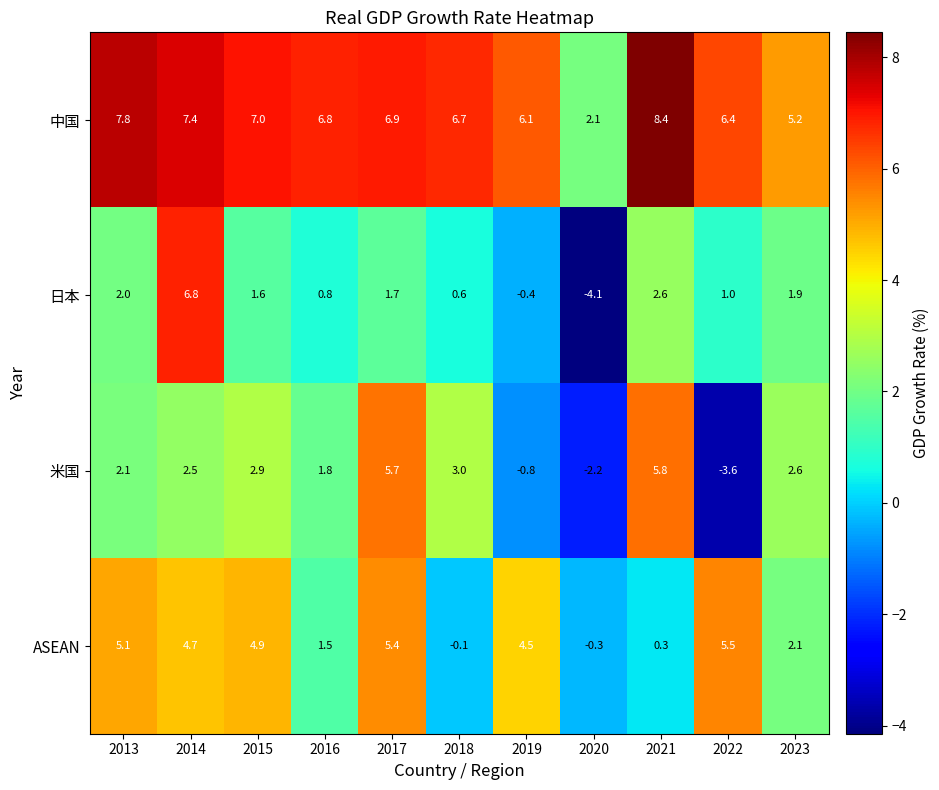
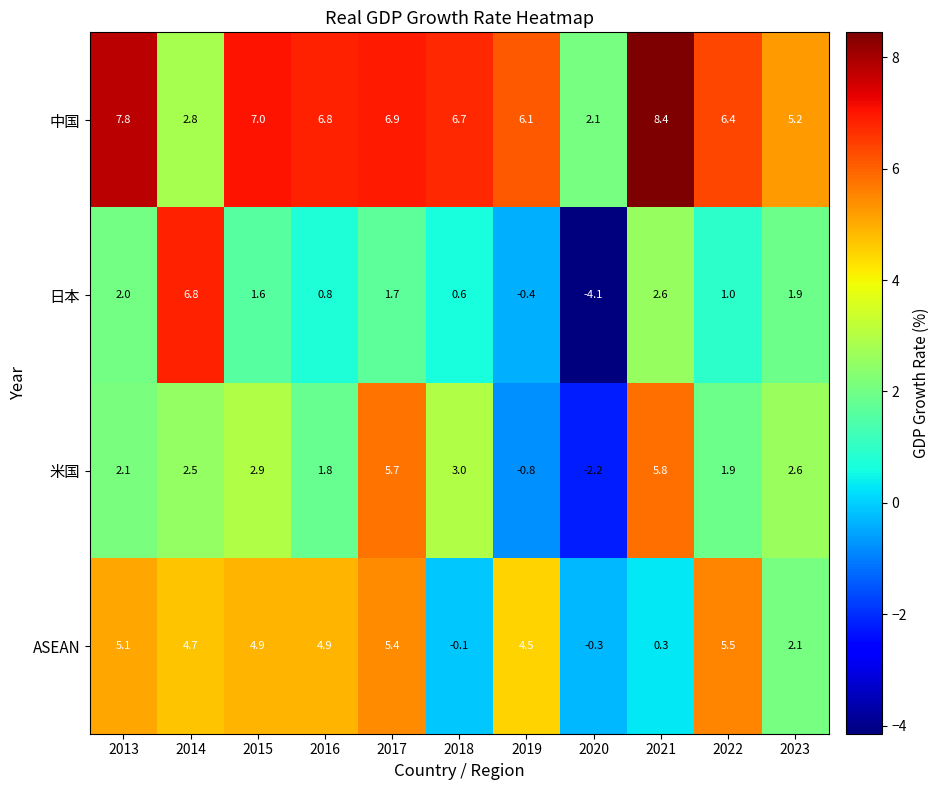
  {
    "中国": {
      "2013": 7.8,
-     "2014": 7.4,
+     "2014": 2.8,
      "2015": 7.0,
      "2016": 6.8,
      "2017": 6.9,
      "2018": 6.7,
      "2019": 6.1,
      "2020": 2.1,
      "2021": 8.4,
      "2022": 6.4,
      "2023": 5.2
    },
    "日本": {
      "2013": 2.0,
      "2014": 6.8,
      "2015": 1.6,
      "2016": 0.8,
      "2017": 1.7,
      "2018": 0.6,
      "2019": -0.4,
      "2020": -4.1,
      "2021": 2.6,
      "2022": 1.0,
      "2023": 1.9
    },
    "米国": {
      "2013": 2.1,
      "2014": 2.5,
      "2015": 2.9,
      "2016": 1.8,
      "2017": 5.7,
      "2018": 3.0,
      "2019": -0.8,
      "2020": -2.2,
      "2021": 5.8,
-     "2022": -3.6,
+     "2022": 1.9,
      "2023": 2.6
    },
    "ASEAN": {
      "2013": 5.1,
      "2014": 4.7,
      "2015": 4.9,
-     "2016": 1.5,
+     "2016": 4.9,
      "2017": 5.4,
      "2018": -0.1,
      "2019": 4.5,
      "2020": -0.3,
      "2021": 0.3,
      "2022": 5.5,
      "2023": 2.1
    }
  }
